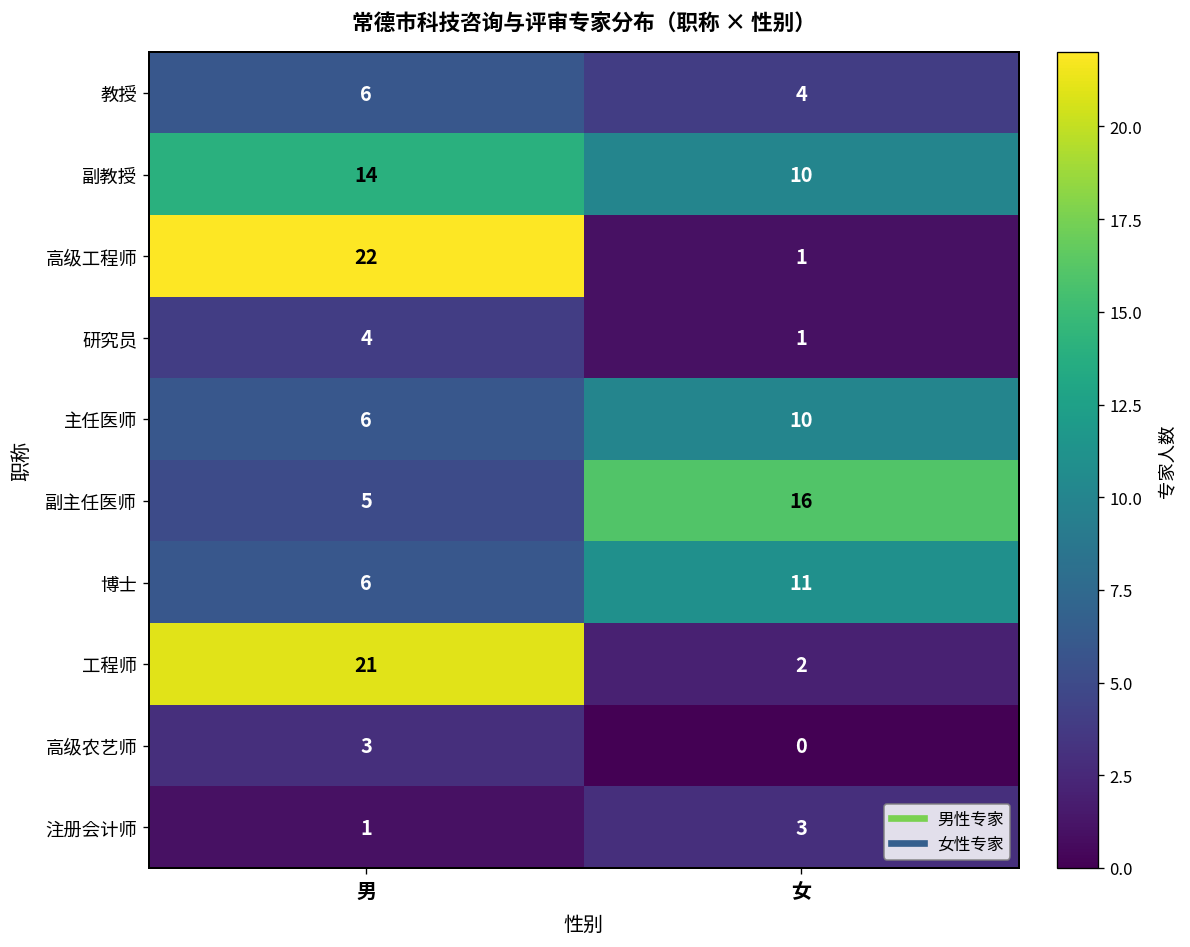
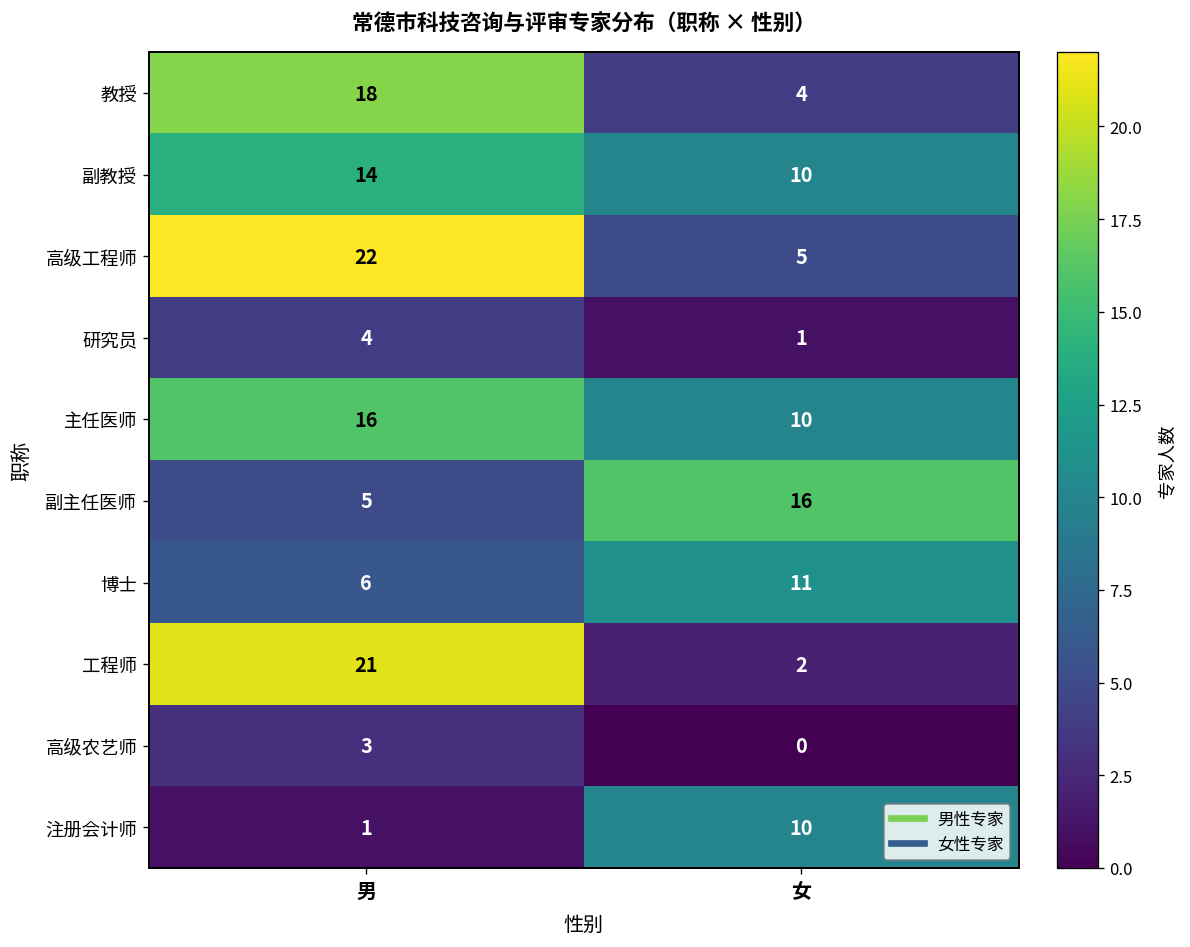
  {
    "教授": {
-     "男": 6,
+     "男": 18,
      "女": 4
    },
    "副教授": {
      "男": 14,
      "女": 10
    },
    "高级工程师": {
      "男": 22,
-     "女": 1
+     "女": 5
    },
    "研究员": {
      "男": 4,
      "女": 1
    },
    "主任医师": {
-     "男": 6,
+     "男": 16,
      "女": 10
    },
    "副主任医师": {
      "男": 5,
      "女": 16
    },
    "博士": {
      "男": 6,
      "女": 11
    },
    "工程师": {
      "男": 21,
      "女": 2
    },
    "高级农艺师": {
      "男": 3,
      "女": 0
    },
    "注册会计师": {
      "男": 1,
-     "女": 3
+     "女": 10
    }
  }
